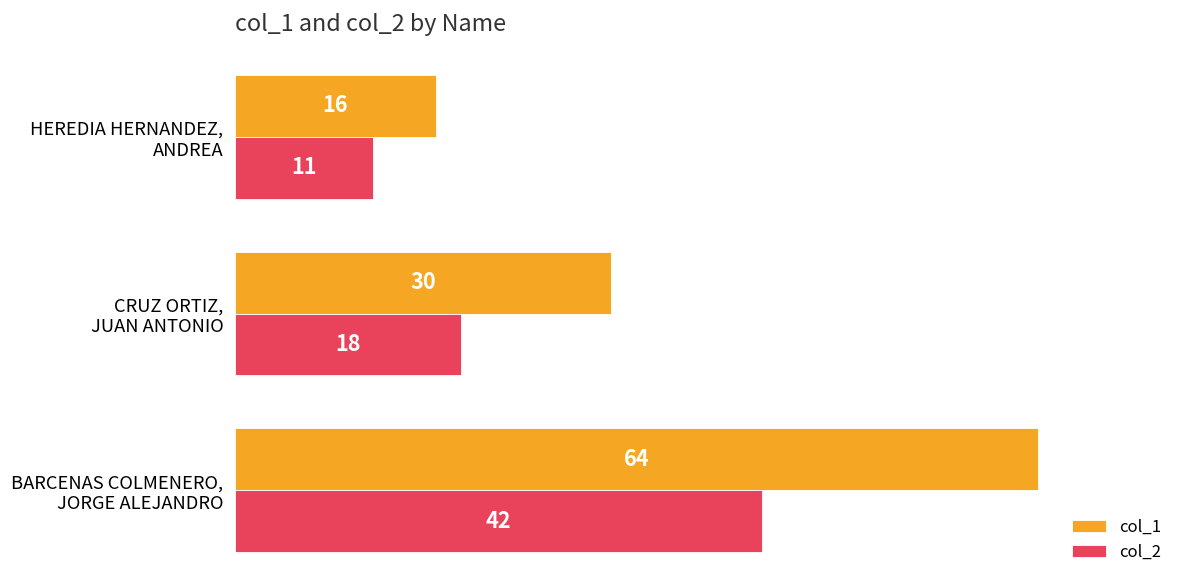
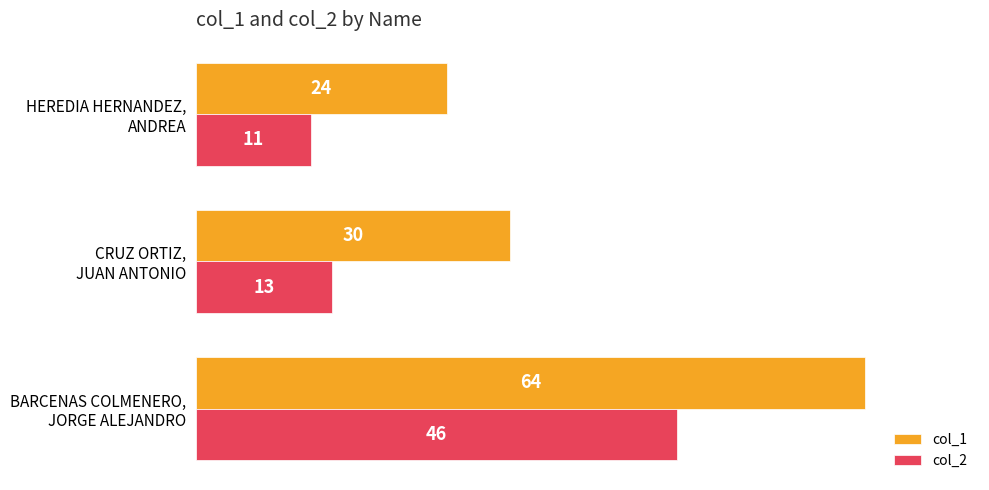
  {
    "col_1": {
-     "HEREDIA HERNANDEZ, ANDREA": 16,
+     "HEREDIA HERNANDEZ, ANDREA": 24,
      "CRUZ ORTIZ, JUAN ANTONIO": 30,
      "BARCENAS COLMENERO, JORGE ALEJANDRO": 64
    },
    "col_2": {
      "HEREDIA HERNANDEZ, ANDREA": 11,
-     "CRUZ ORTIZ, JUAN ANTONIO": 18,
-     "BARCENAS COLMENERO, JORGE ALEJANDRO": 42
+     "CRUZ ORTIZ, JUAN ANTONIO": 13,
+     "BARCENAS COLMENERO, JORGE ALEJANDRO": 46
    }
  }
